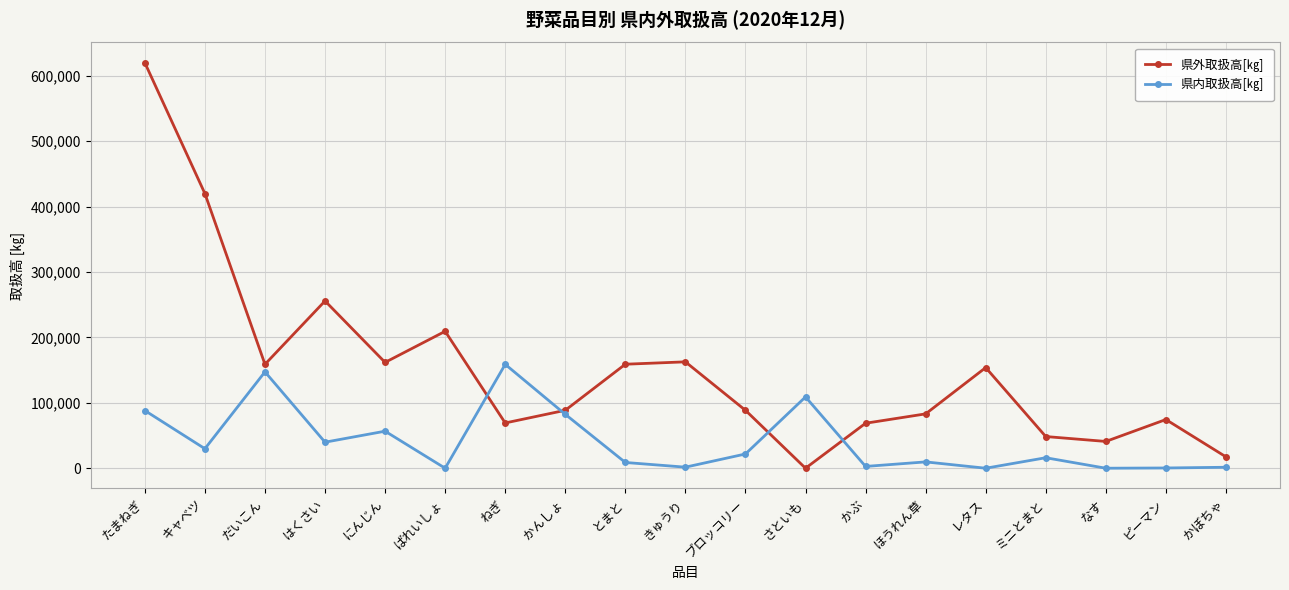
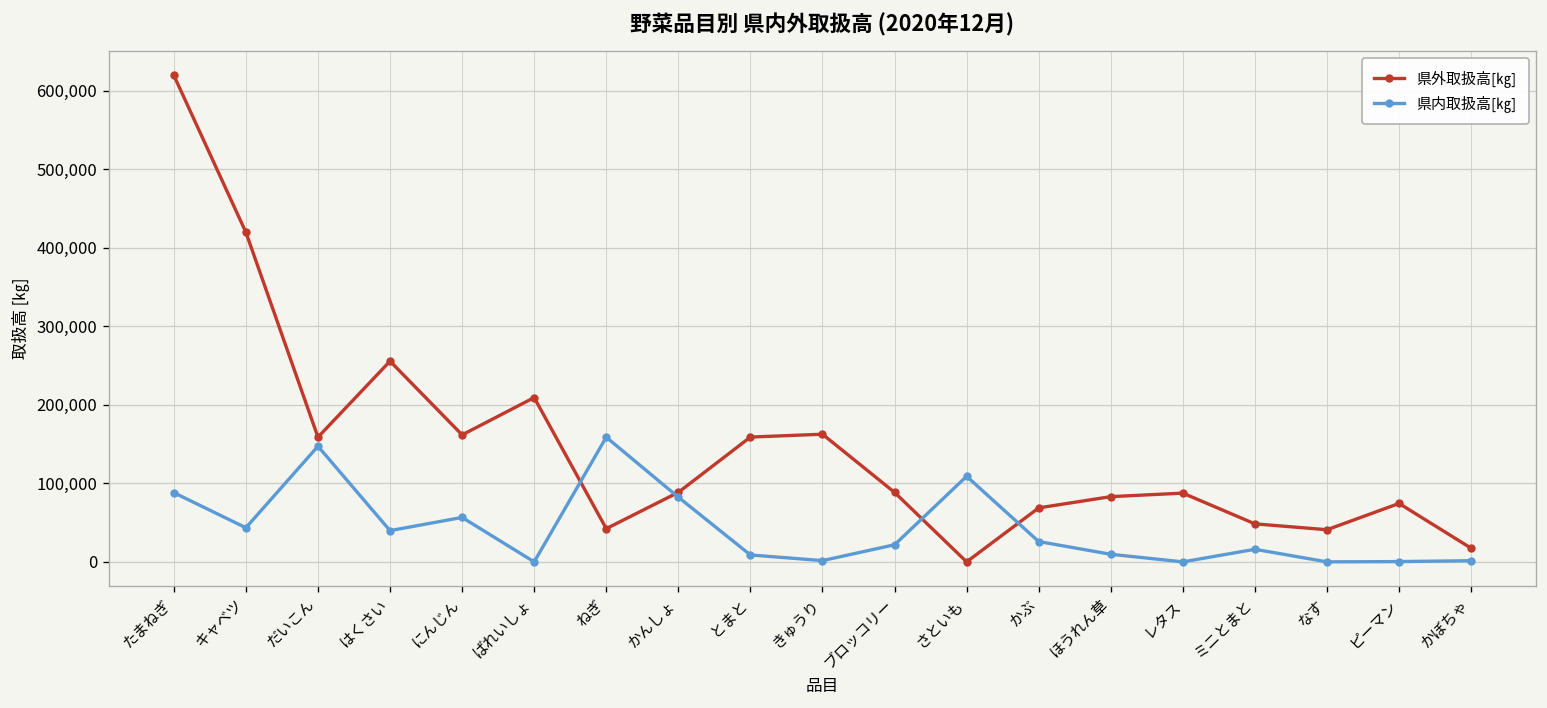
  {
    "県外取扱高[㎏]": {
      "たまねぎ": "620,000",
      "キャベツ": "420,000",
      "だいこん": "160,000",
      "はくさい": "260,000",
      "にんじん": "160,000",
      "ばれいしょ": "210,000",
-     "ねぎ": "70,000",
+     "ねぎ": "40,000",
      "かんしょ": "90,000",
      "とまと": "160,000",
      "きゅうり": "160,000",
      "ブロッコリー": "90,000",
      "さといも": "0",
      "かぶ": "70,000",
      "ほうれん草": "80,000",
-     "レタス": "150,000",
+     "レタス": "90,000",
      "ミニとまと": "50,000",
      "なす": "40,000",
      "ピーマン": "70,000",
      "かぼちゃ": "20,000"
    },
    "県内取扱高[㎏]": {
      "たまねぎ": "90,000",
-     "キャベツ": "30,000",
+     "キャベツ": "40,000",
      "だいこん": "150,000",
      "はくさい": "40,000",
      "にんじん": "60,000",
      "ばれいしょ": "0",
      "ねぎ": "160,000",
      "かんしょ": "80,000",
      "とまと": "10,000",
      "きゅうり": "0",
      "ブロッコリー": "20,000",
      "さといも": "110,000",
-     "かぶ": "0",
+     "かぶ": "30,000",
      "ほうれん草": "10,000",
      "レタス": "0",
      "ミニとまと": "20,000",
      "なす": "0",
      "ピーマン": "0",
      "かぼちゃ": "0"
    }
  }
